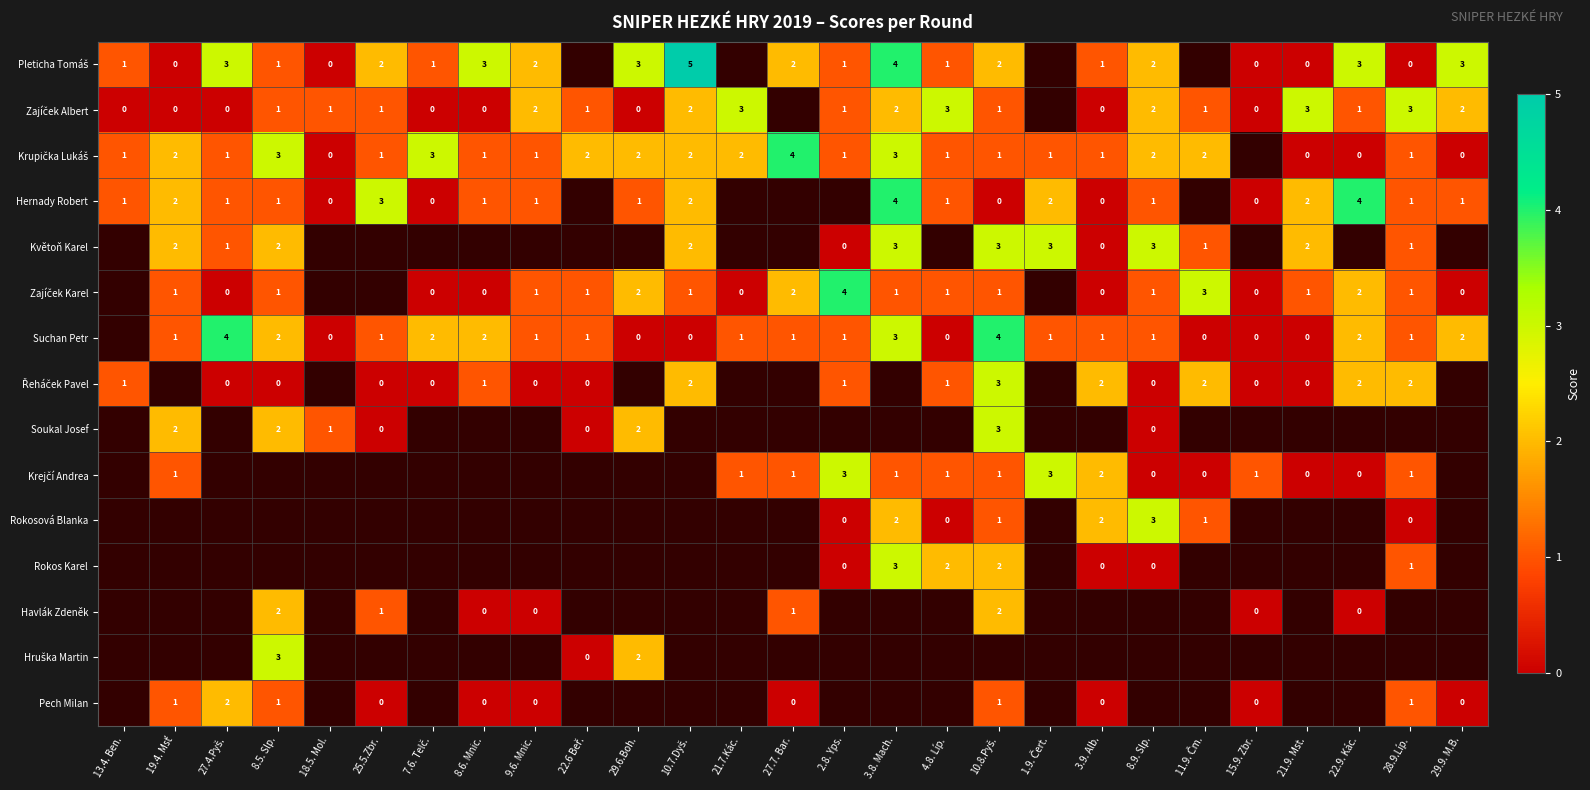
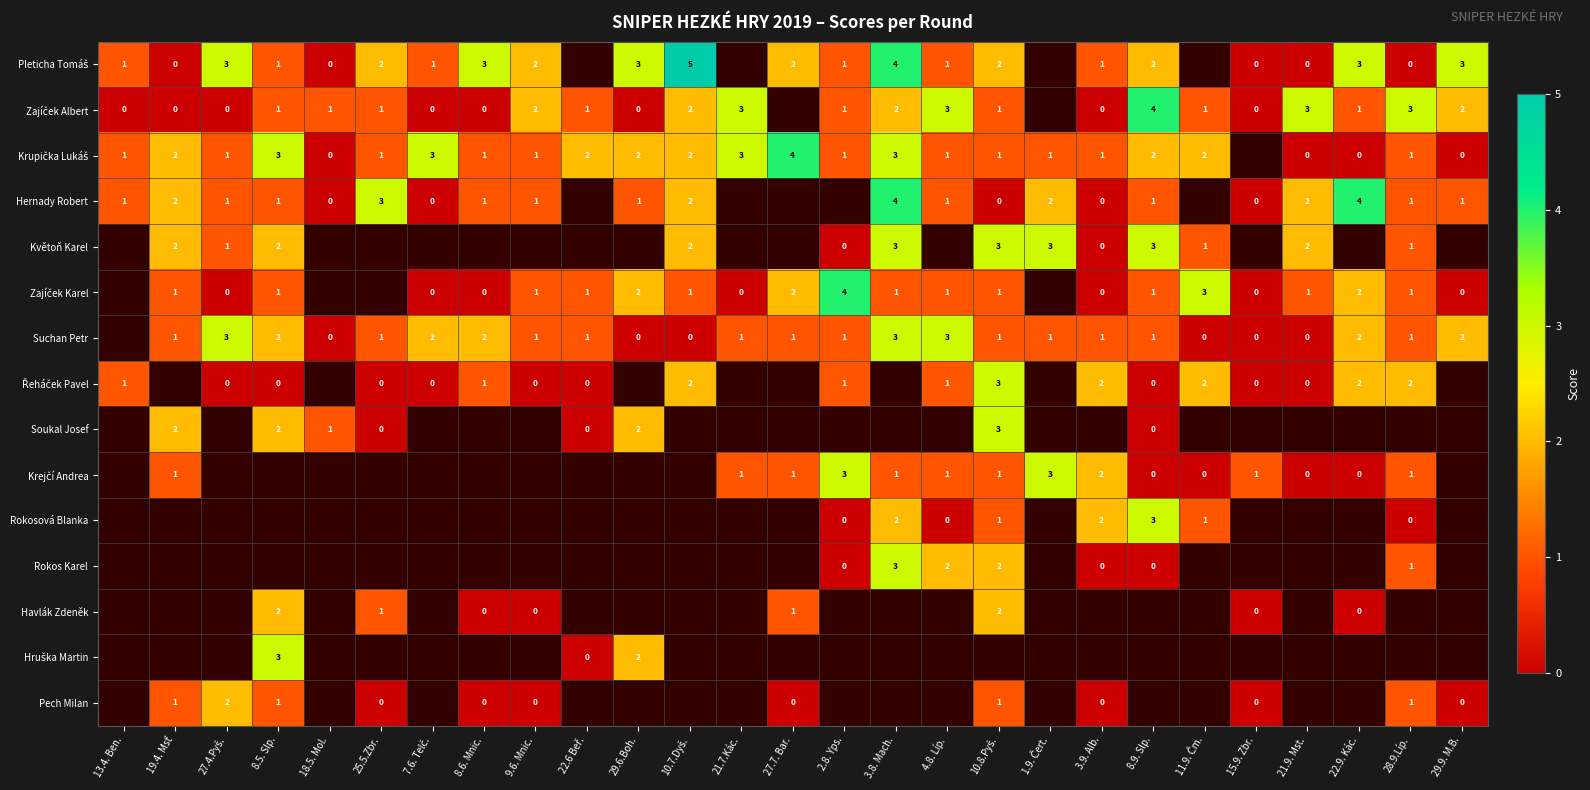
  {
    "Zajíček Albert": {
      "13.4. Ben.": 0,
      "19.4. Msť": 0,
      "27.4.Pyš.": 0,
      "8.5. Slp.": 1,
      "18.5. Mol.": 1,
      "25.5.Zbr.": 1,
      "7.6. Telč.": 0,
      "8.6. Mnic.": 0,
      "9.6. Mnic.": 2,
      "22.6 Beř.": 1,
      "29.6.Boh.": 0,
      "10.7.Dyš.": 2,
      "21.7.Kác.": 3,
      "2.8. Yps.": 1,
      "3.8. Mach.": 2,
      "4.8. Líp.": 3,
      "10.8.Pyš.": 1,
      "3.9. Alb.": 0,
-     "8.9. Slp.": 2,
+     "8.9. Slp.": 4,
      "11.9. Čm.": 1,
      "15.9. Zbr.": 0,
      "21.9. Mst.": 3,
      "22.9. Kác.": 1,
      "28.9.Líp.": 3,
      "29.9. M.B.": 2
    },
    "Krupička Lukáš": {
      "13.4. Ben.": 1,
      "19.4. Msť": 2,
      "27.4.Pyš.": 1,
      "8.5. Slp.": 3,
      "18.5. Mol.": 0,
      "25.5.Zbr.": 1,
      "7.6. Telč.": 3,
      "8.6. Mnic.": 1,
      "9.6. Mnic.": 1,
      "22.6 Beř.": 2,
      "29.6.Boh.": 2,
      "10.7.Dyš.": 2,
-     "21.7.Kác.": 2,
+     "21.7.Kác.": 3,
      "27.7. Bar.": 4,
      "2.8. Yps.": 1,
      "3.8. Mach.": 3,
      "4.8. Líp.": 1,
      "10.8.Pyš.": 1,
      "1.9. Čert.": 1,
      "3.9. Alb.": 1,
      "8.9. Slp.": 2,
      "11.9. Čm.": 2,
      "21.9. Mst.": 0,
      "22.9. Kác.": 0,
      "28.9.Líp.": 1,
      "29.9. M.B.": 0
    },
    "Suchan Petr": {
      "19.4. Msť": 1,
-     "27.4.Pyš.": 4,
+     "27.4.Pyš.": 3,
      "8.5. Slp.": 2,
      "18.5. Mol.": 0,
      "25.5.Zbr.": 1,
      "7.6. Telč.": 2,
      "8.6. Mnic.": 2,
      "9.6. Mnic.": 1,
      "22.6 Beř.": 1,
      "29.6.Boh.": 0,
      "10.7.Dyš.": 0,
      "21.7.Kác.": 1,
      "27.7. Bar.": 1,
      "2.8. Yps.": 1,
      "3.8. Mach.": 3,
-     "4.8. Líp.": 0,
-     "10.8.Pyš.": 4,
+     "4.8. Líp.": 3,
+     "10.8.Pyš.": 1,
      "1.9. Čert.": 1,
      "3.9. Alb.": 1,
      "8.9. Slp.": 1,
      "11.9. Čm.": 0,
      "15.9. Zbr.": 0,
      "21.9. Mst.": 0,
      "22.9. Kác.": 2,
      "28.9.Líp.": 1,
      "29.9. M.B.": 2
    }
  }
